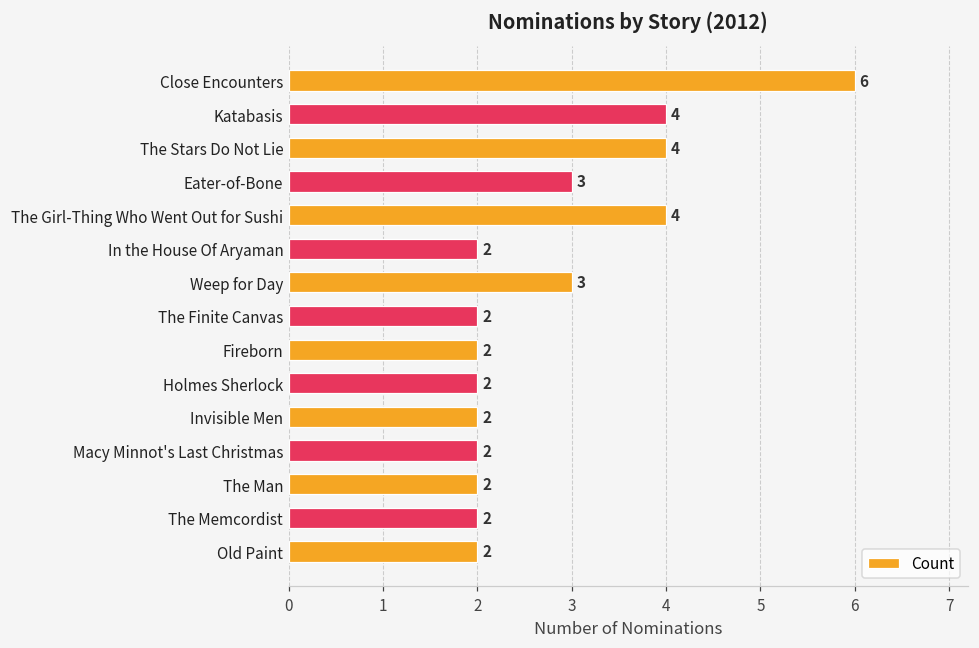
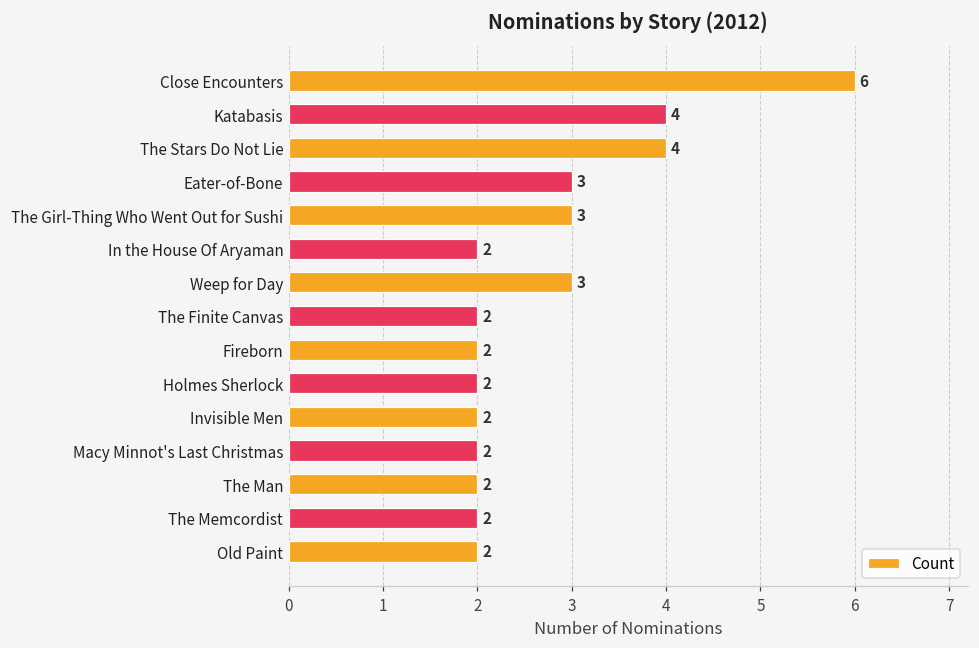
  {
    "Close Encounters": 6,
    "Katabasis": 4,
    "The Stars Do Not Lie": 4,
    "Eater-of-Bone": 3,
-   "The Girl-Thing Who Went Out for Sushi": 4,
+   "The Girl-Thing Who Went Out for Sushi": 3,
    "In the House Of Aryaman": 2,
    "Weep for Day": 3,
    "The Finite Canvas": 2,
    "Fireborn": 2,
    "Holmes Sherlock": 2,
    "Invisible Men": 2,
    "Macy Minnot's Last Christmas": 2,
    "The Man": 2,
    "The Memcordist": 2,
    "Old Paint": 2
  }
